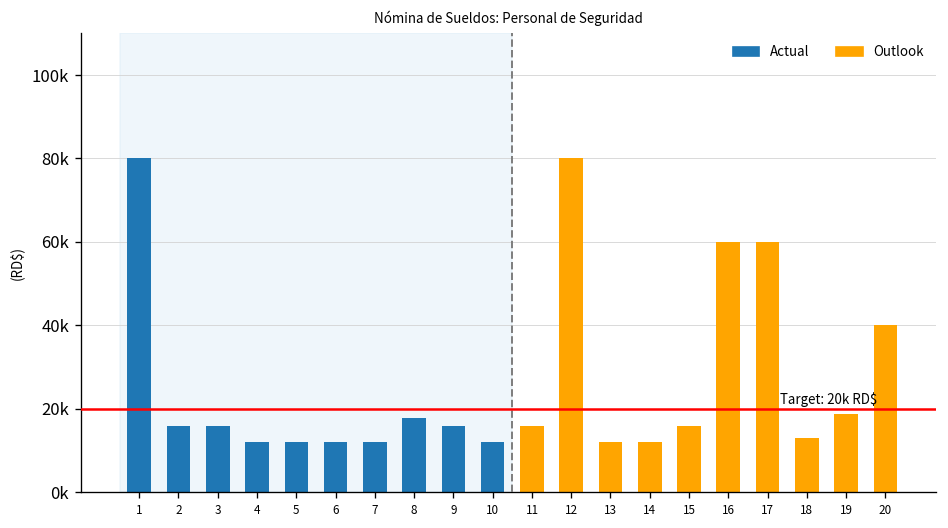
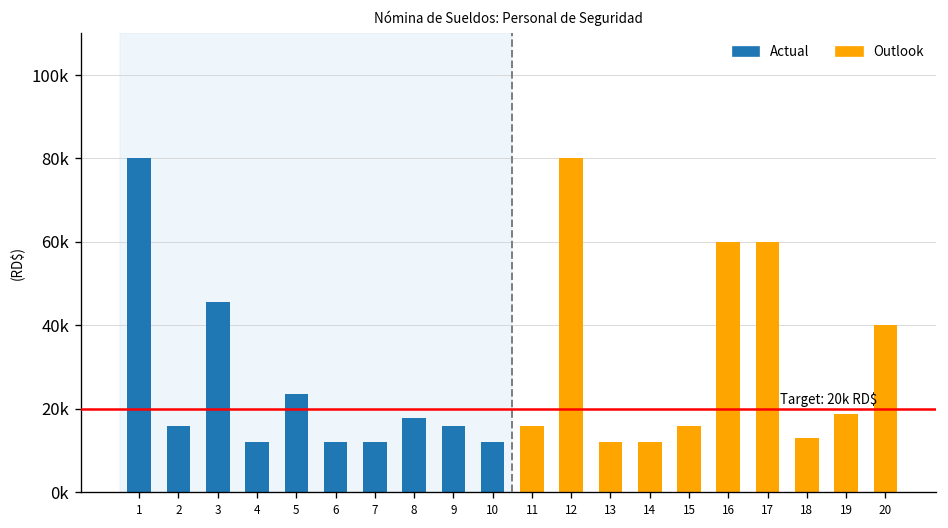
  {
    "Actual": {
      "1": 80000,
      "2": 16000,
-     "3": 16000,
+     "3": 46000,
      "4": 12000,
-     "5": 12000,
+     "5": 24000,
      "6": 12000,
      "7": 12000,
      "8": 18000,
      "9": 16000,
      "10": 12000
    },
    "Outlook": {
      "11": 16000,
      "12": 80000,
      "13": 12000,
      "14": 12000,
      "15": 16000,
      "16": 60000,
      "17": 60000,
      "18": 13000,
      "20": 40000
    }
  }
